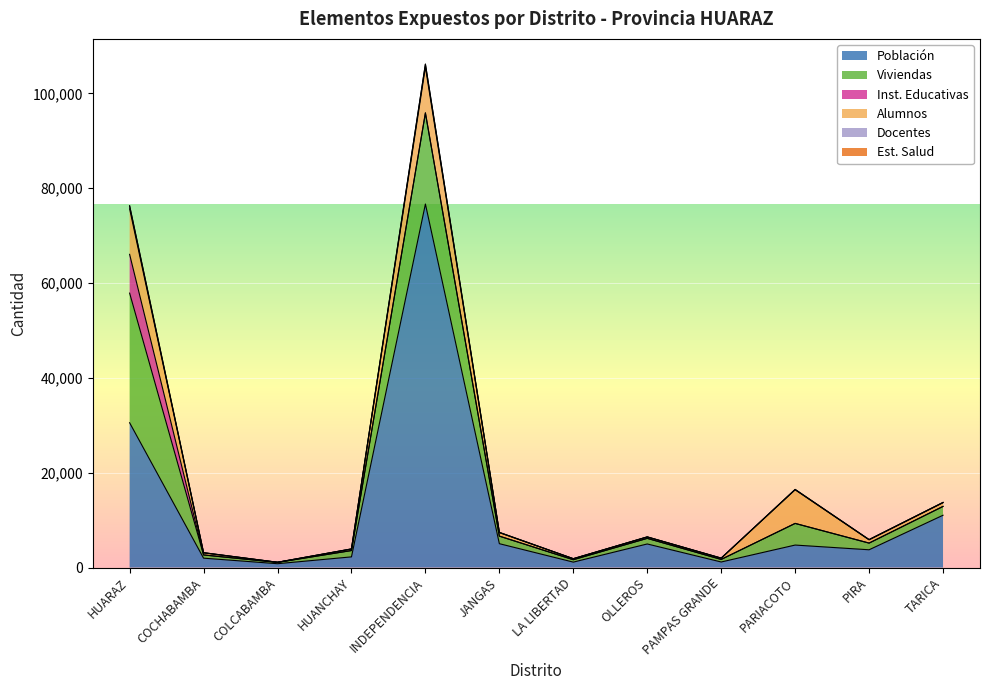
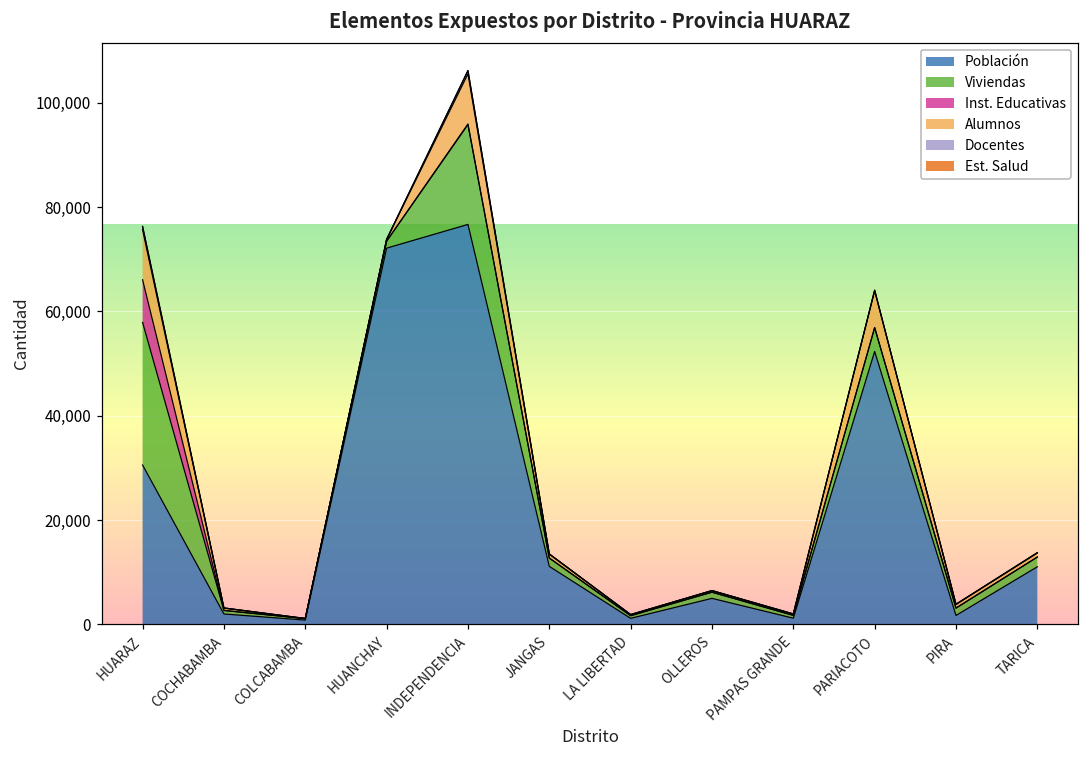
  {
    "Población": {
      "HUARAZ": "31,000",
      "COCHABAMBA": "2,000",
-     "HUANCHAY": "2,000",
+     "HUANCHAY": "72,000",
      "INDEPENDENCIA": "77,000",
-     "JANGAS": "5,000",
+     "JANGAS": "11,000",
      "OLLEROS": "5,000",
      "PAMPAS GRANDE": "1,000",
-     "PARIACOTO": "5,000",
-     "PIRA": "4,000",
+     "PARIACOTO": "52,000",
+     "PIRA": "2,000",
      "TARICA": "11,000"
    },
    "Viviendas": {
      "HUARAZ": "27,000"
    },
    "Inst. Educativas": {
      "HUARAZ": "8,000"
    },
    "Alumnos": {
      "HUARAZ": "10,000",
      "INDEPENDENCIA": "10,000"
    },
    "Est. Salud": {
      "HUARAZ": "1,000",
      "INDEPENDENCIA": "1,000"
    }
  }
